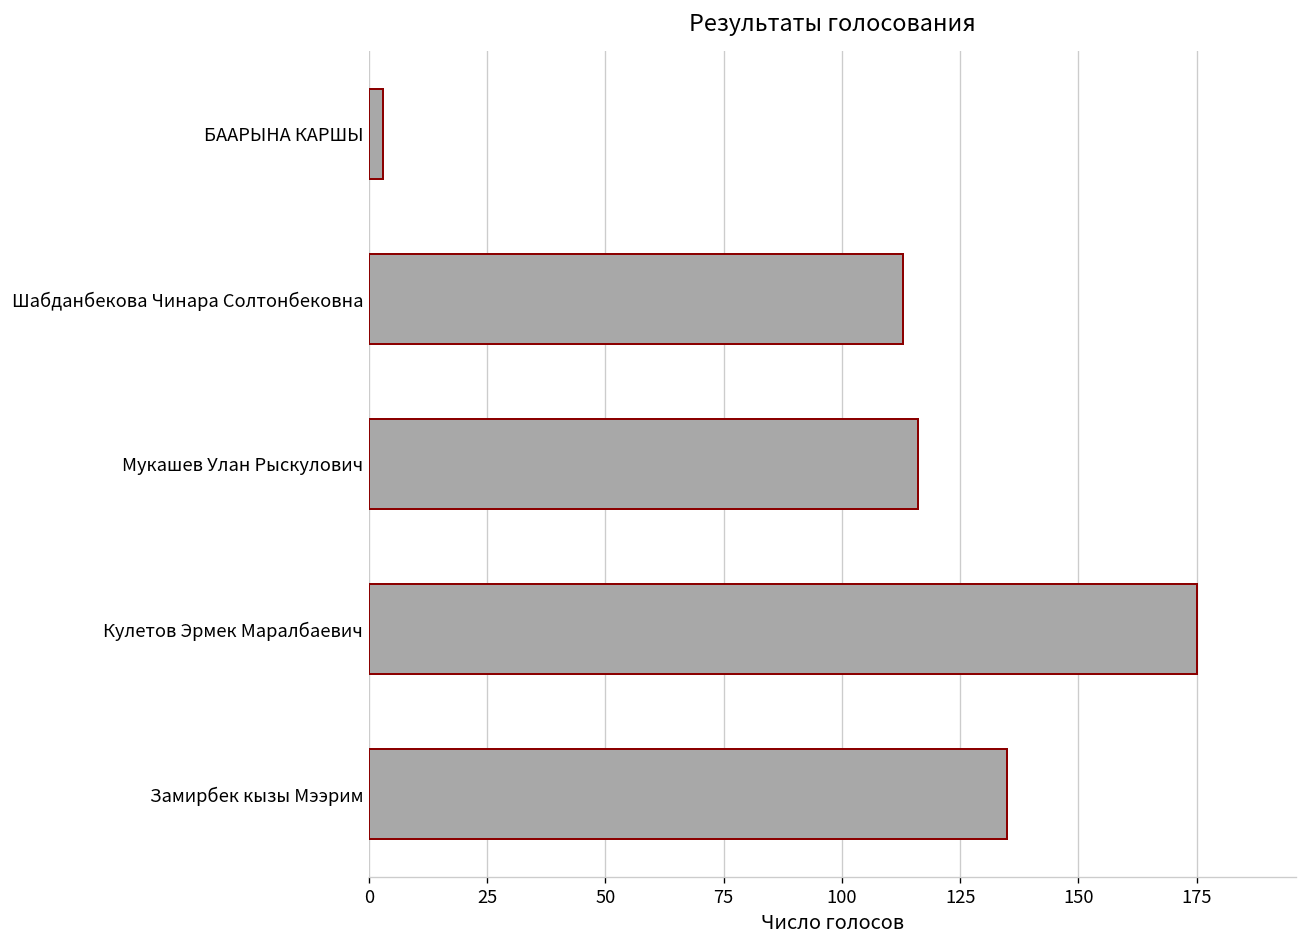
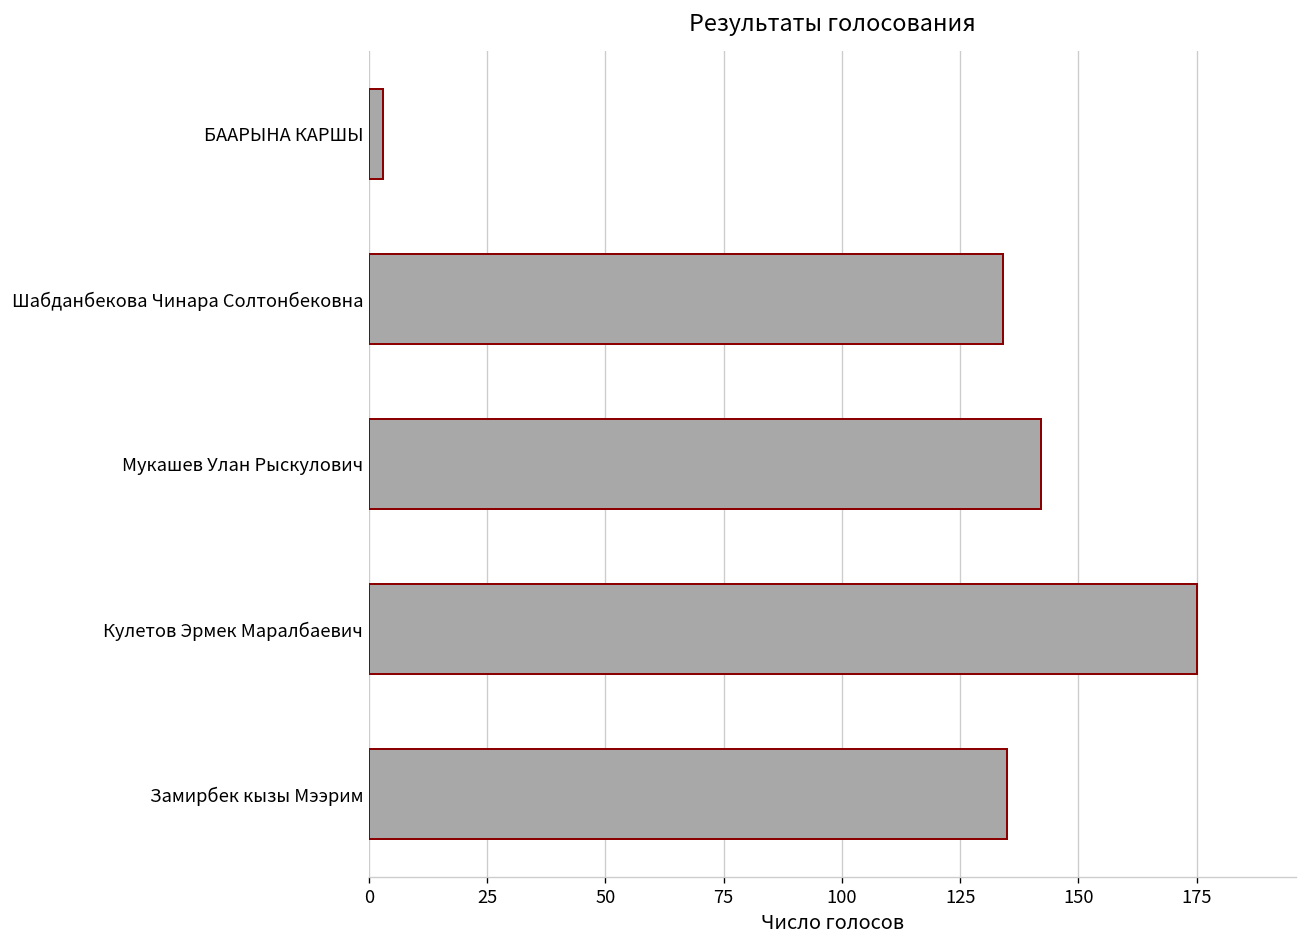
  {
    "БААРЫНА КАРШЫ": 3,
-   "Шабданбекова Чинара Солтонбековна": 113,
-   "Мукашев Улан Рыскулович": 116,
+   "Шабданбекова Чинара Солтонбековна": 134,
+   "Мукашев Улан Рыскулович": 142,
    "Кулетов Эрмек Маралбаевич": 175,
    "Замирбек кызы Мээрим": 135
  }
